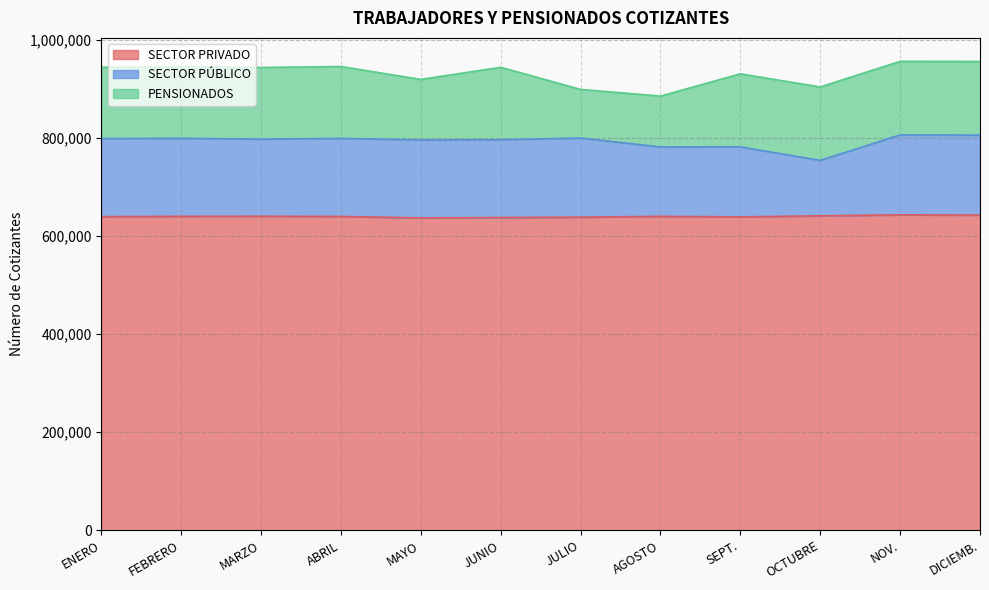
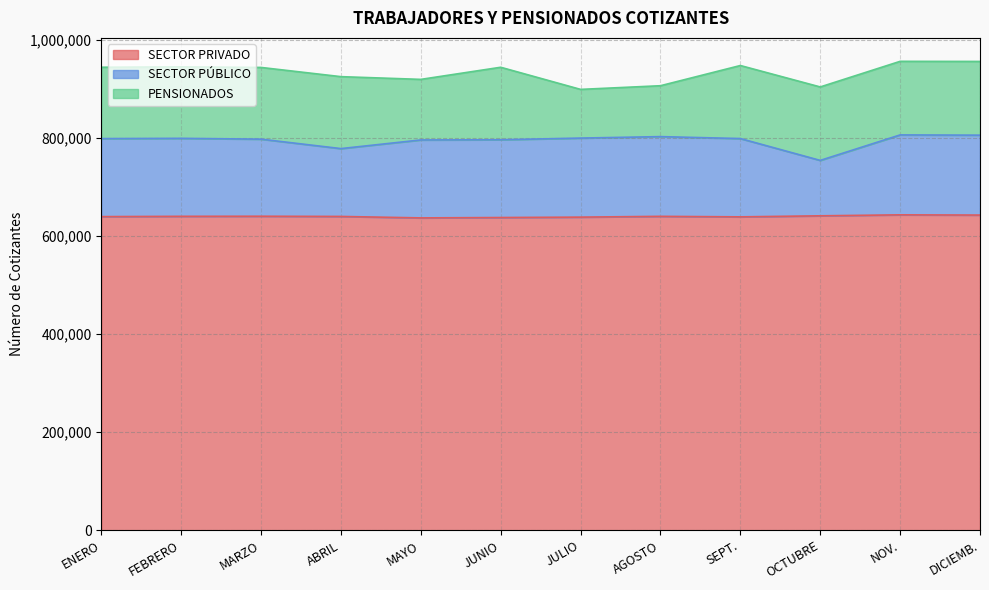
  {
    "SECTOR PRIVADO": {
      "ENERO": "640,000",
      "FEBRERO": "640,000",
      "MARZO": "640,000",
      "ABRIL": "640,000",
      "MAYO": "640,000",
      "JUNIO": "640,000",
      "JULIO": "640,000",
      "AGOSTO": "640,000",
      "SEPT.": "640,000",
      "OCTUBRE": "640,000",
      "NOV.": "640,000",
      "DICIEMB.": "640,000"
    },
    "SECTOR PÚBLICO": {
      "ENERO": "160,000",
      "FEBRERO": "160,000",
      "MARZO": "160,000",
-     "ABRIL": "160,000",
+     "ABRIL": "140,000",
      "MAYO": "160,000",
      "JUNIO": "160,000",
      "JULIO": "160,000",
-     "AGOSTO": "140,000",
-     "SEPT.": "140,000",
+     "AGOSTO": "160,000",
+     "SEPT.": "160,000",
      "OCTUBRE": "110,000",
      "NOV.": "160,000",
      "DICIEMB.": "160,000"
    },
    "PENSIONADOS": {
      "ENERO": "150,000",
      "MARZO": "150,000",
      "ABRIL": "150,000",
      "MAYO": "120,000",
      "JUNIO": "150,000",
      "JULIO": "100,000",
      "AGOSTO": "100,000",
      "SEPT.": "150,000",
      "OCTUBRE": "150,000",
      "NOV.": "150,000",
      "DICIEMB.": "150,000"
    }
  }
